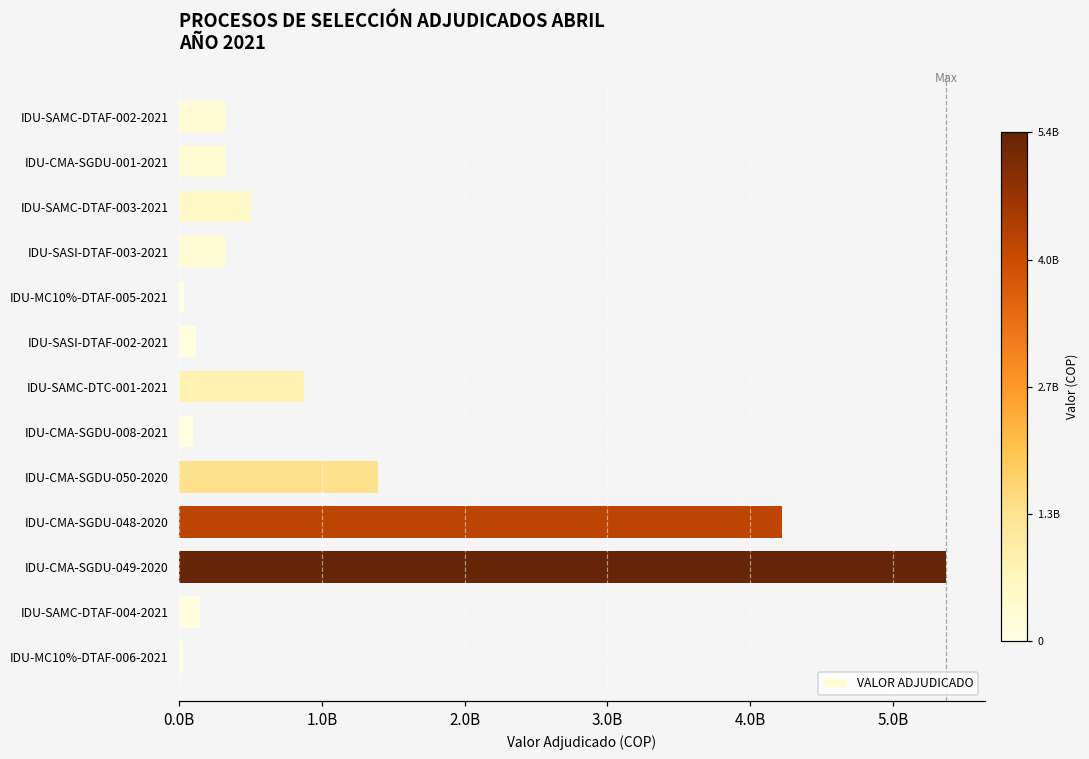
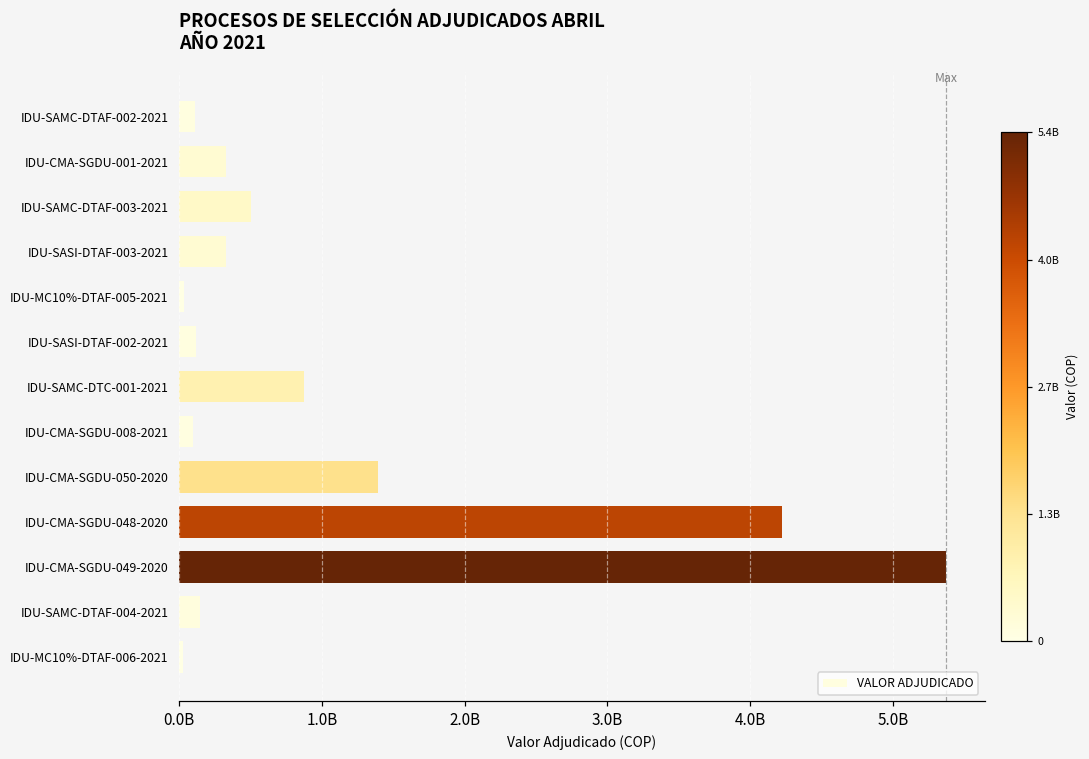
  {
-   "IDU-SAMC-DTAF-002-2021": 330000000,
+   "IDU-SAMC-DTAF-002-2021": 110000000,
    "IDU-CMA-SGDU-001-2021": 330000000,
    "IDU-SAMC-DTAF-003-2021": 500000000,
    "IDU-SASI-DTAF-003-2021": 330000000,
    "IDU-MC10%-DTAF-005-2021": 30000000,
    "IDU-SASI-DTAF-002-2021": 120000000,
    "IDU-SAMC-DTC-001-2021": 880000000,
    "IDU-CMA-SGDU-008-2021": 100000000,
    "IDU-CMA-SGDU-050-2020": 1390000000,
    "IDU-CMA-SGDU-048-2020": 4230000000,
    "IDU-CMA-SGDU-049-2020": 5370000000,
    "IDU-SAMC-DTAF-004-2021": 150000000,
    "IDU-MC10%-DTAF-006-2021": 20000000
  }
